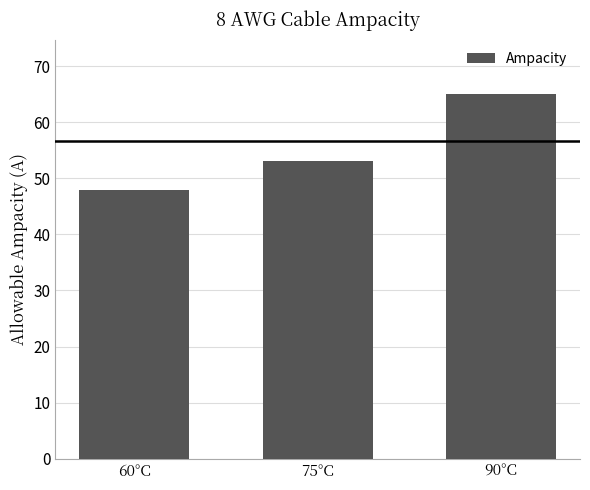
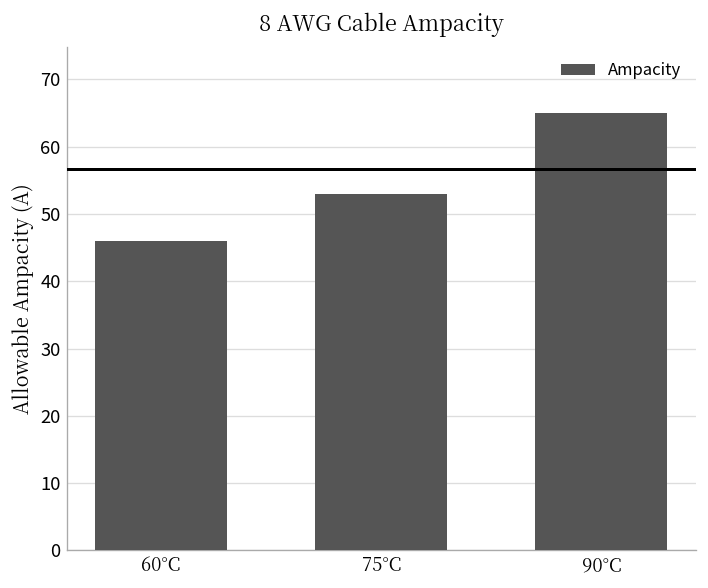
  {
-   "60°C": 48,
+   "60°C": 46,
    "75°C": 53,
    "90°C": 65
  }
